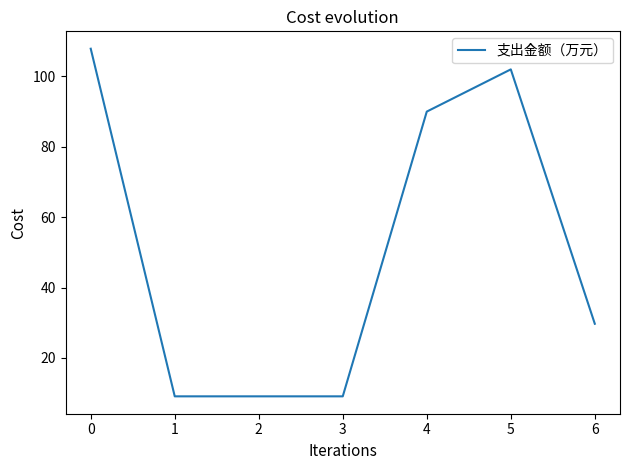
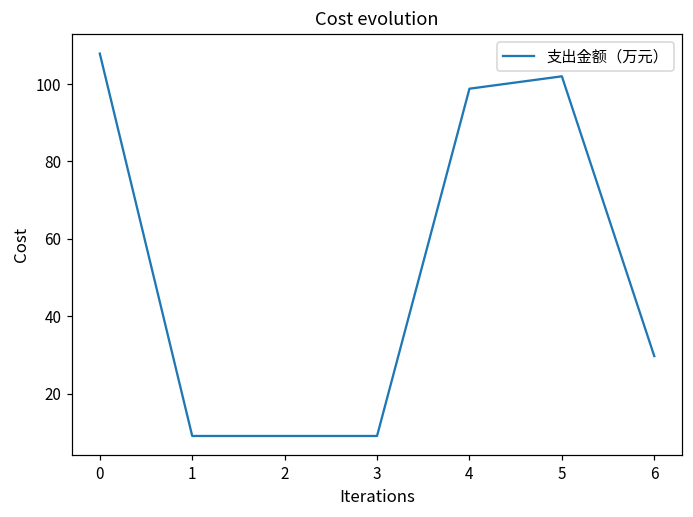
  {
    "0": 108,
    "1": 9,
    "2": 9,
    "3": 9,
-   "4": 90,
+   "4": 99,
    "5": 102,
    "6": 30
  }
